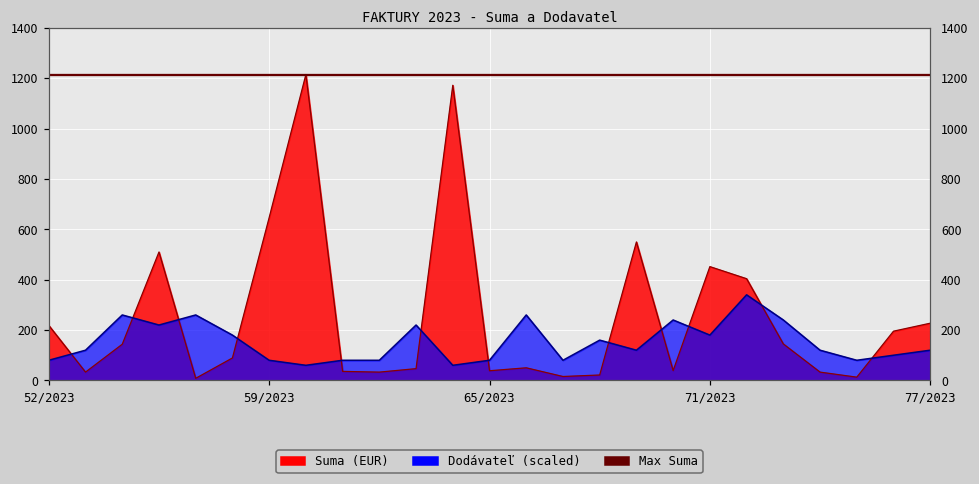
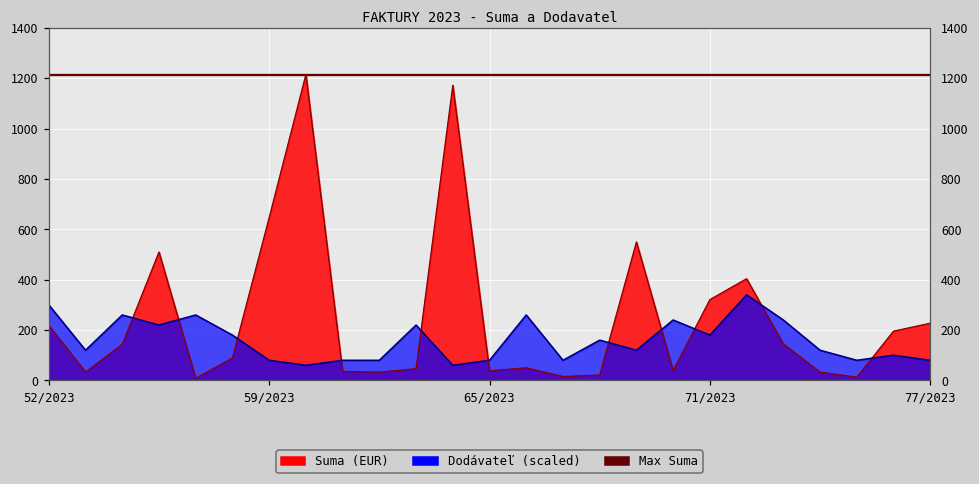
  {
    "Suma (EUR)": {
      "52/2023": 220,
      "59/2023": 650,
      "65/2023": 40,
-     "71/2023": 450,
+     "71/2023": 320,
      "77/2023": 230
    },
    "Dodávateľ (scaled)": {
-     "52/2023": 80,
+     "52/2023": 300,
      "59/2023": 80,
      "65/2023": 80,
      "71/2023": 180,
-     "77/2023": 120
+     "77/2023": 80
    }
  }
